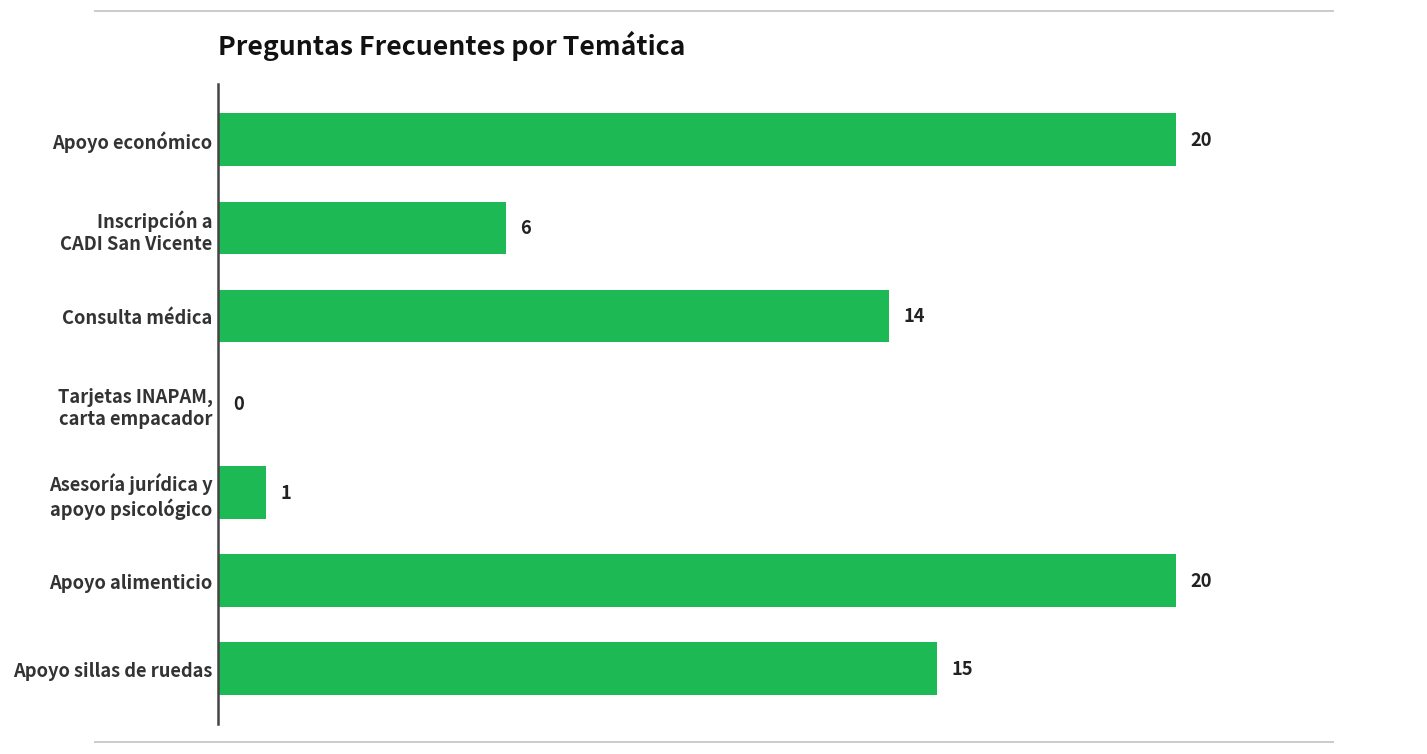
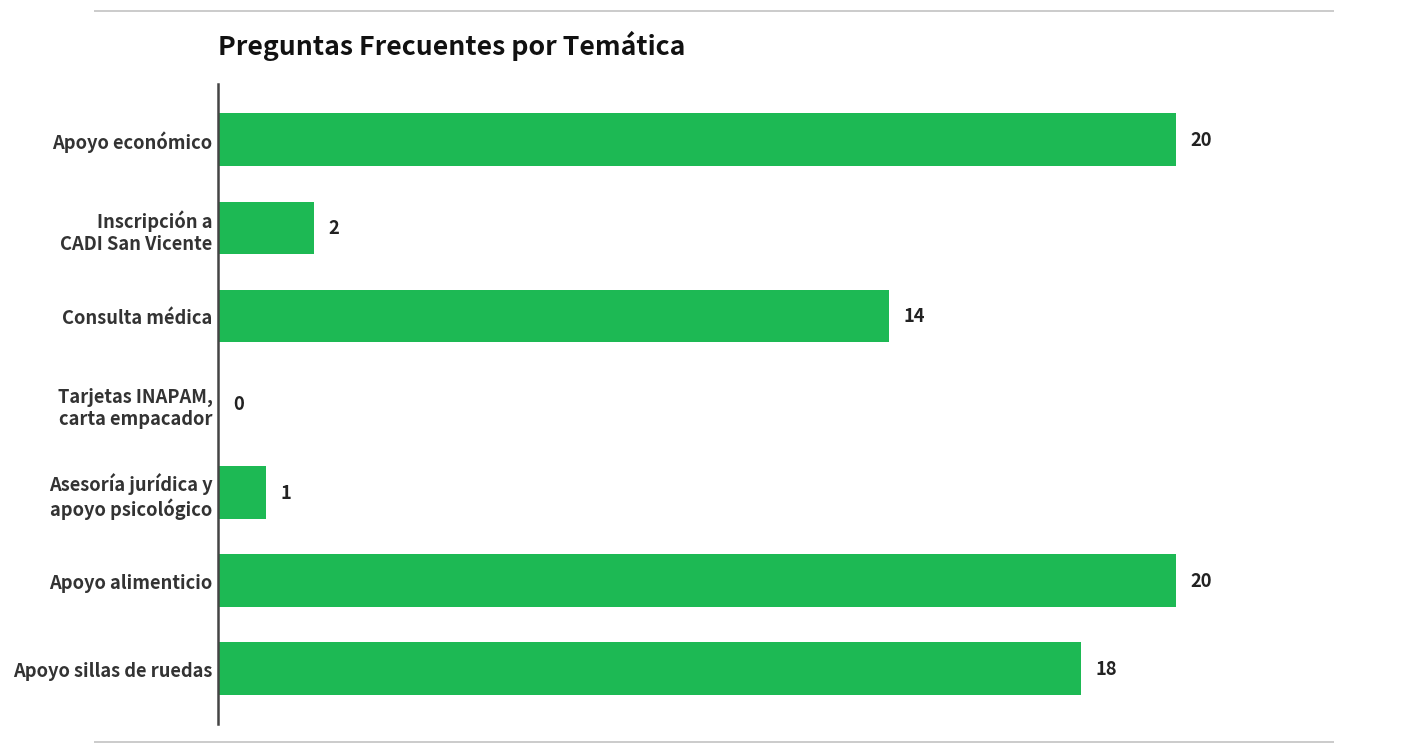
  {
    "Apoyo económico": 20,
-   "Inscripción a CADI San Vicente": 6,
+   "Inscripción a CADI San Vicente": 2,
    "Consulta médica": 14,
    "Tarjetas INAPAM, carta empacador": 0,
    "Asesoría jurídica y apoyo psicológico": 1,
    "Apoyo alimenticio": 20,
-   "Apoyo sillas de ruedas": 15
+   "Apoyo sillas de ruedas": 18
  }
